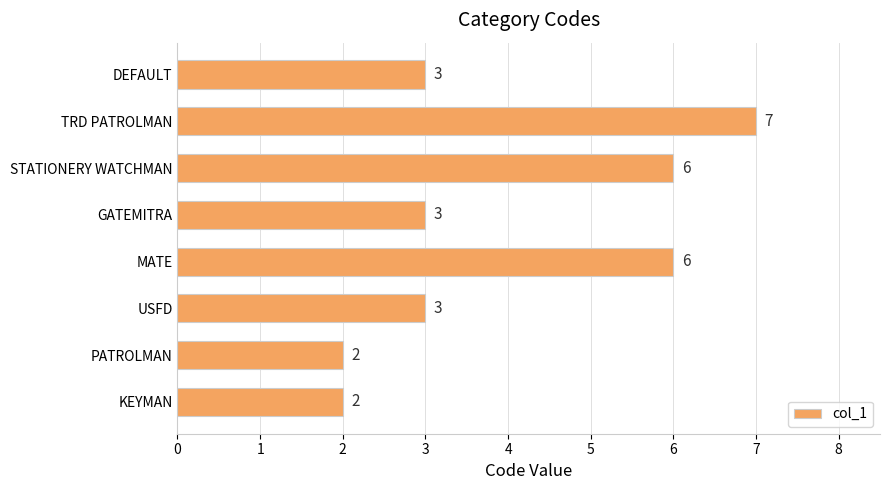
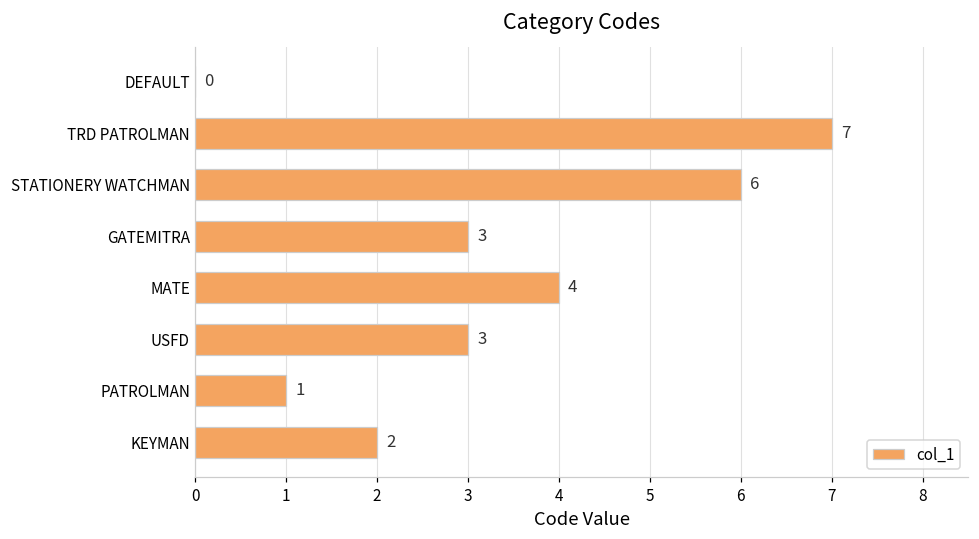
  {
-   "DEFAULT": 3,
+   "DEFAULT": 0,
    "TRD PATROLMAN": 7,
    "STATIONERY WATCHMAN": 6,
    "GATEMITRA": 3,
-   "MATE": 6,
+   "MATE": 4,
    "USFD": 3,
-   "PATROLMAN": 2,
+   "PATROLMAN": 1,
    "KEYMAN": 2
  }
